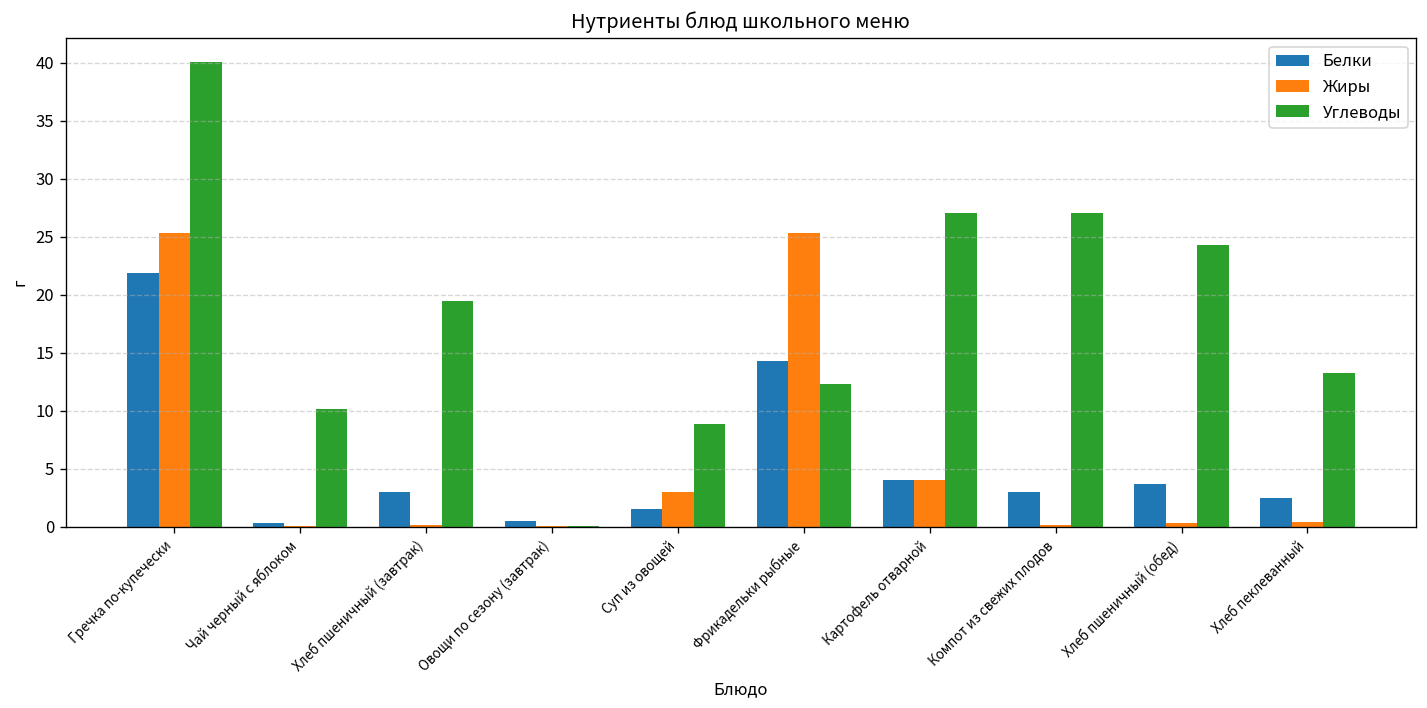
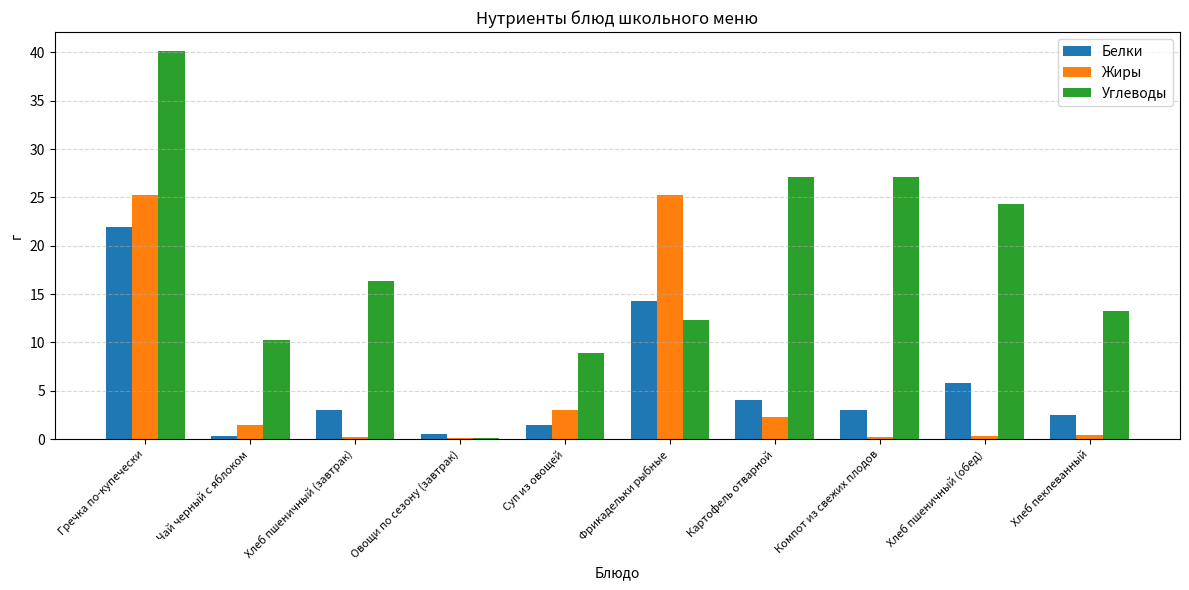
  {
    "Белки": {
      "Гречка по-купечески": 22,
      "Чай черный с яблоком": 0,
      "Хлеб пшеничный (завтрак)": 3,
      "Овощи по сезону (завтрак)": 1,
      "Суп из овощей": 2,
      "Фрикадельки рыбные": 14,
      "Картофель отварной": 4,
      "Компот из свежих плодов": 3,
-     "Хлеб пшеничный (обед)": 4,
+     "Хлеб пшеничный (обед)": 6,
      "Хлеб пеклеванный": 3
    },
    "Жиры": {
      "Гречка по-купечески": 25,
-     "Чай черный с яблоком": 0,
+     "Чай черный с яблоком": 2,
      "Суп из овощей": 3,
      "Фрикадельки рыбные": 25,
-     "Картофель отварной": 4,
+     "Картофель отварной": 2,
      "Хлеб пшеничный (обед)": 0,
      "Хлеб пеклеванный": 0
    },
    "Углеводы": {
      "Гречка по-купечески": 40,
      "Чай черный с яблоком": 10,
-     "Хлеб пшеничный (завтрак)": 20,
+     "Хлеб пшеничный (завтрак)": 16,
      "Суп из овощей": 9,
      "Фрикадельки рыбные": 12,
      "Картофель отварной": 27,
      "Компот из свежих плодов": 27,
      "Хлеб пшеничный (обед)": 24,
      "Хлеб пеклеванный": 13
    }
  }
